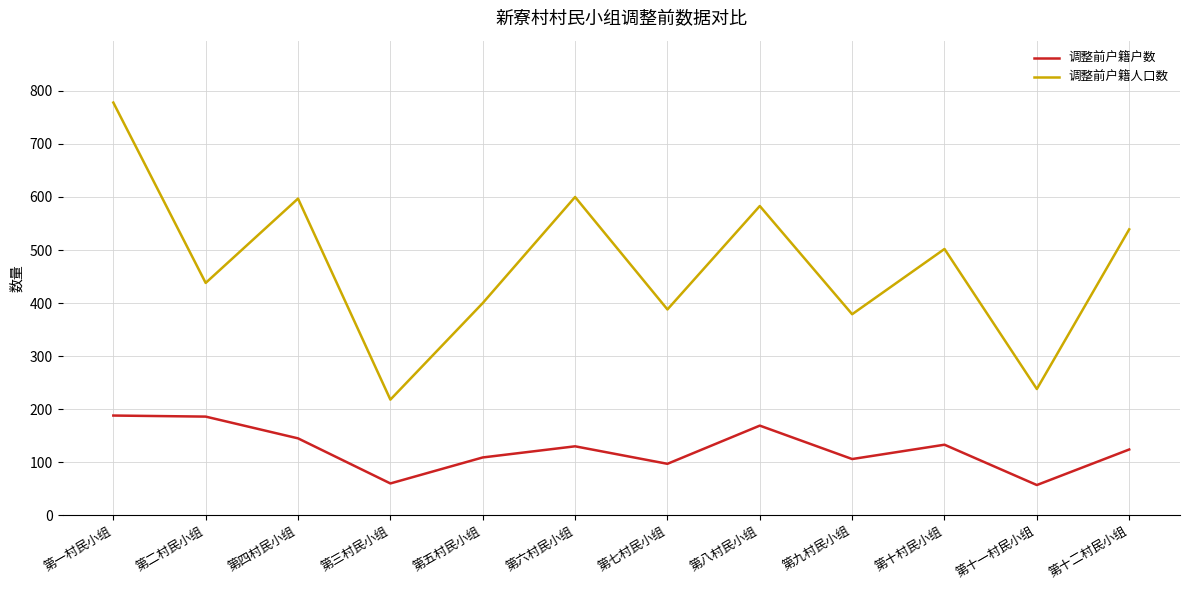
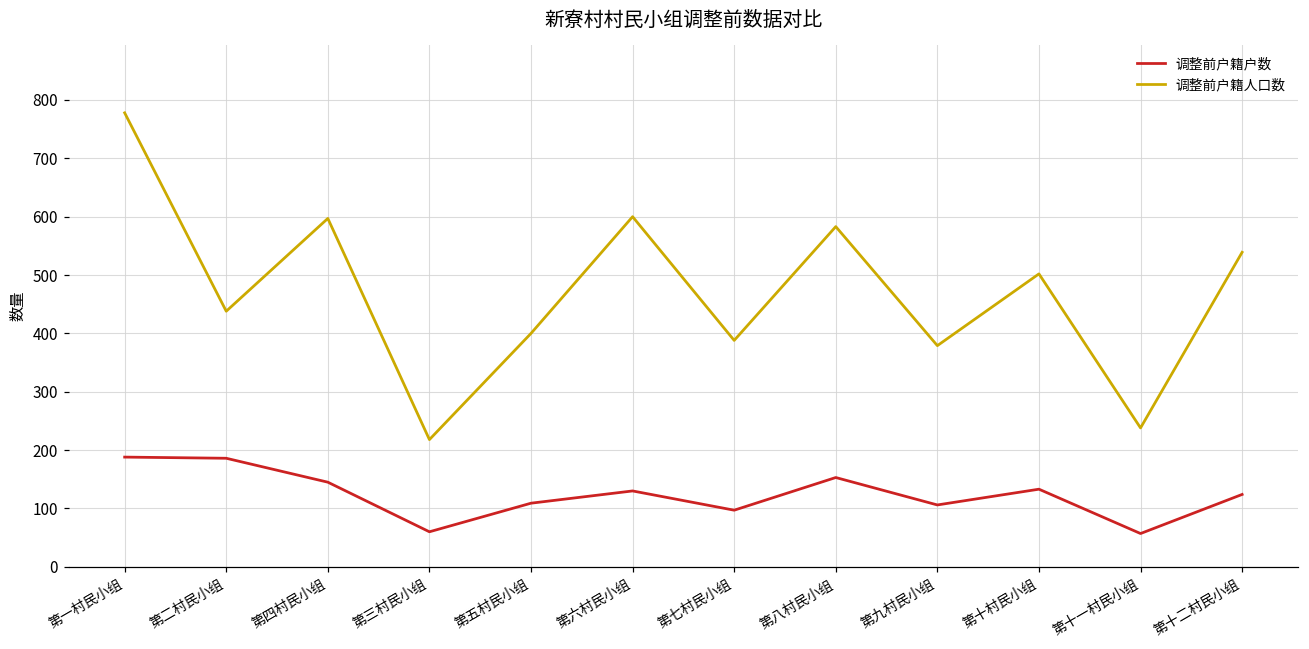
  {
    "调整前户籍户数": {
      "第一村民小组": 190,
      "第二村民小组": 190,
      "第四村民小组": 150,
      "第三村民小组": 60,
      "第五村民小组": 110,
      "第六村民小组": 130,
      "第七村民小组": 100,
-     "第八村民小组": 170,
+     "第八村民小组": 150,
      "第九村民小组": 110,
      "第十村民小组": 130,
      "第十一村民小组": 60,
      "第十二村民小组": 120
    },
    "调整前户籍人口数": {
      "第一村民小组": 780,
      "第二村民小组": 440,
      "第四村民小组": 600,
      "第三村民小组": 220,
      "第五村民小组": 400,
      "第六村民小组": 600,
      "第七村民小组": 390,
      "第八村民小组": 580,
      "第九村民小组": 380,
      "第十村民小组": 500,
      "第十一村民小组": 240,
      "第十二村民小组": 540
    }
  }
